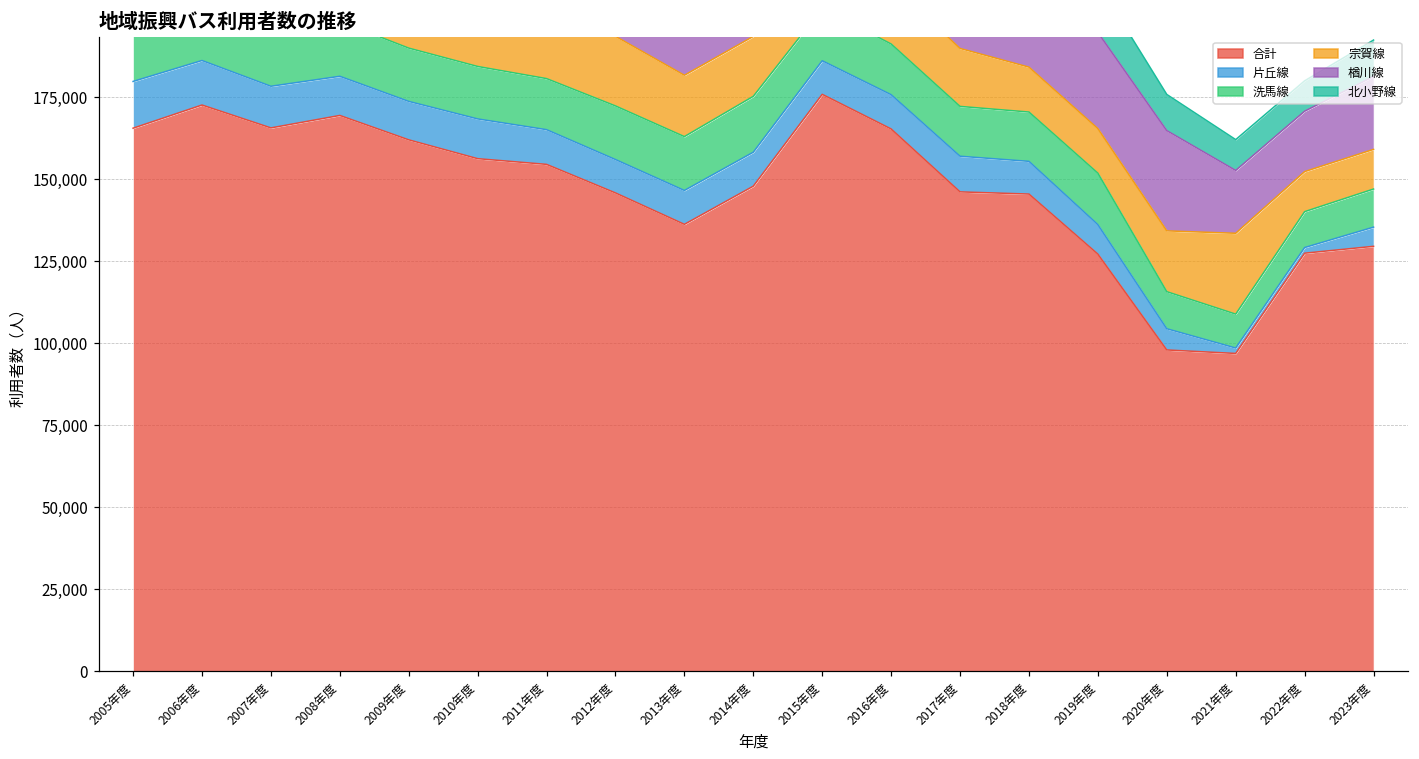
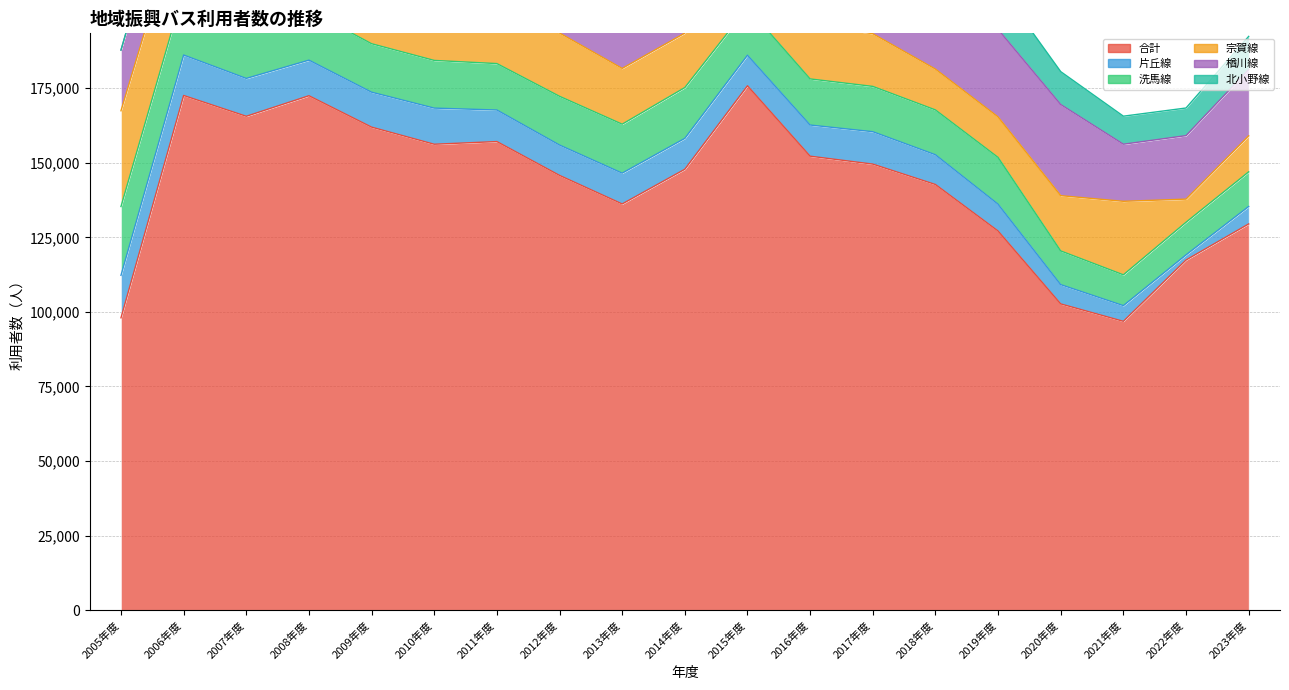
  {
    "合計": {
-     "2005年度": "166,000",
+     "2005年度": "98,000",
      "2006年度": "173,000",
      "2007年度": "166,000",
-     "2008年度": "169,000",
+     "2008年度": "172,000",
      "2009年度": "162,000",
      "2010年度": "156,000",
-     "2011年度": "154,000",
+     "2011年度": "157,000",
      "2012年度": "146,000",
      "2013年度": "136,000",
      "2014年度": "148,000",
      "2015年度": "176,000",
-     "2016年度": "165,000",
-     "2017年度": "146,000",
-     "2018年度": "145,000",
+     "2016年度": "152,000",
+     "2017年度": "150,000",
+     "2018年度": "143,000",
      "2019年度": "127,000",
-     "2020年度": "98,000",
+     "2020年度": "103,000",
      "2021年度": "97,000",
-     "2022年度": "127,000",
+     "2022年度": "117,000",
      "2023年度": "129,000"
    },
    "片丘線": {
      "2005年度": "14,000",
      "2006年度": "14,000",
      "2007年度": "13,000",
      "2008年度": "12,000",
      "2009年度": "12,000",
      "2010年度": "12,000",
      "2011年度": "11,000",
      "2012年度": "10,000",
      "2013年度": "10,000",
      "2014年度": "10,000",
      "2015年度": "10,000",
      "2016年度": "10,000",
      "2017年度": "11,000",
      "2018年度": "10,000",
      "2019年度": "9,000",
      "2020年度": "6,000",
-     "2021年度": "2,000",
+     "2021年度": "5,000",
      "2022年度": "2,000",
      "2023年度": "6,000"
    },
    "宗賀線": {
      "2012年度": "21,000",
      "2013年度": "19,000",
      "2014年度": "18,000",
      "2017年度": "18,000",
      "2018年度": "14,000",
      "2019年度": "14,000",
      "2020年度": "19,000",
      "2021年度": "25,000",
-     "2022年度": "12,000",
+     "2022年度": "8,000",
      "2023年度": "12,000"
    },
    "楢川線": {
      "2020年度": "31,000",
      "2021年度": "19,000",
-     "2022年度": "18,000"
+     "2022年度": "21,000"
    }
  }
